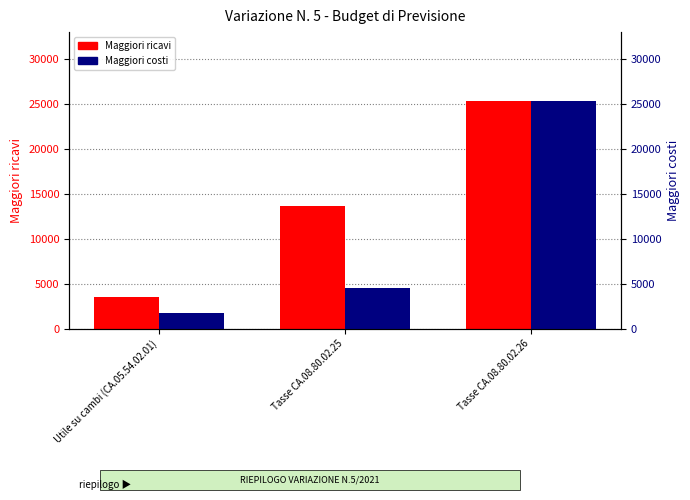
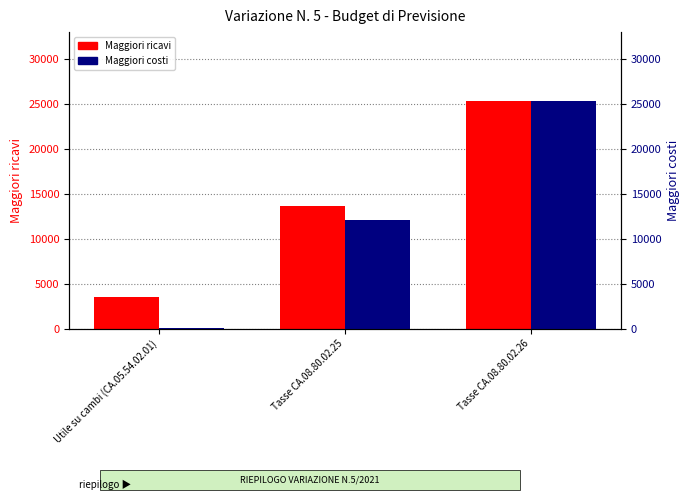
  {
    "Maggiori ricavi": {
      "Utile su cambi (CA.05.54.02.01)": 4000,
      "Tasse CA.08.80.02.25": 14000,
      "Tasse CA.08.80.02.26": 25000
    },
    "Maggiori costi": {
-     "Utile su cambi (CA.05.54.02.01)": 2000,
-     "Tasse CA.08.80.02.25": 5000,
+     "Utile su cambi (CA.05.54.02.01)": 0,
+     "Tasse CA.08.80.02.25": 12000,
      "Tasse CA.08.80.02.26": 25000
    }
  }
